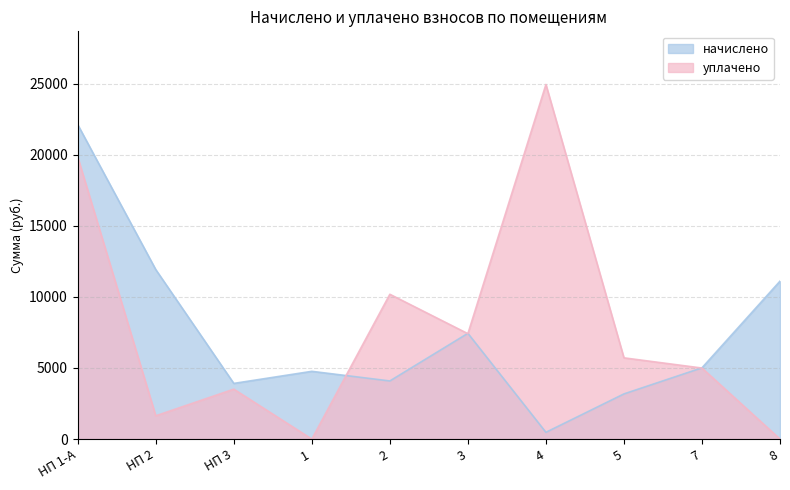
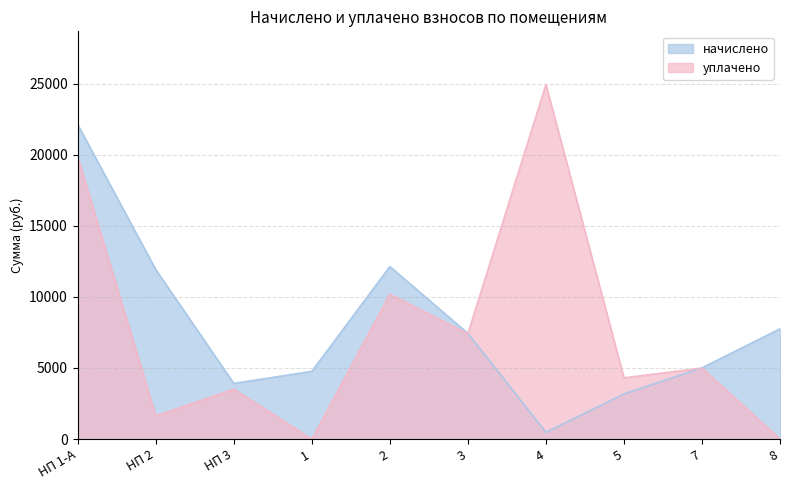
  {
    "начислено": {
      "НП 1-А": 22100,
      "НП 2": 11900,
      "НП 3": 3900,
      "1": 4800,
-     "2": 4100,
+     "2": 12100,
      "4": 500,
      "5": 3200,
-     "8": 11100
+     "8": 7800
    },
    "уплачено": {
      "НП 1-А": 19800,
      "НП 2": 1600,
      "НП 3": 3500,
      "1": 0,
      "2": 10200,
      "4": 24900,
-     "5": 5700,
+     "5": 4300,
      "8": 0
    }
  }
